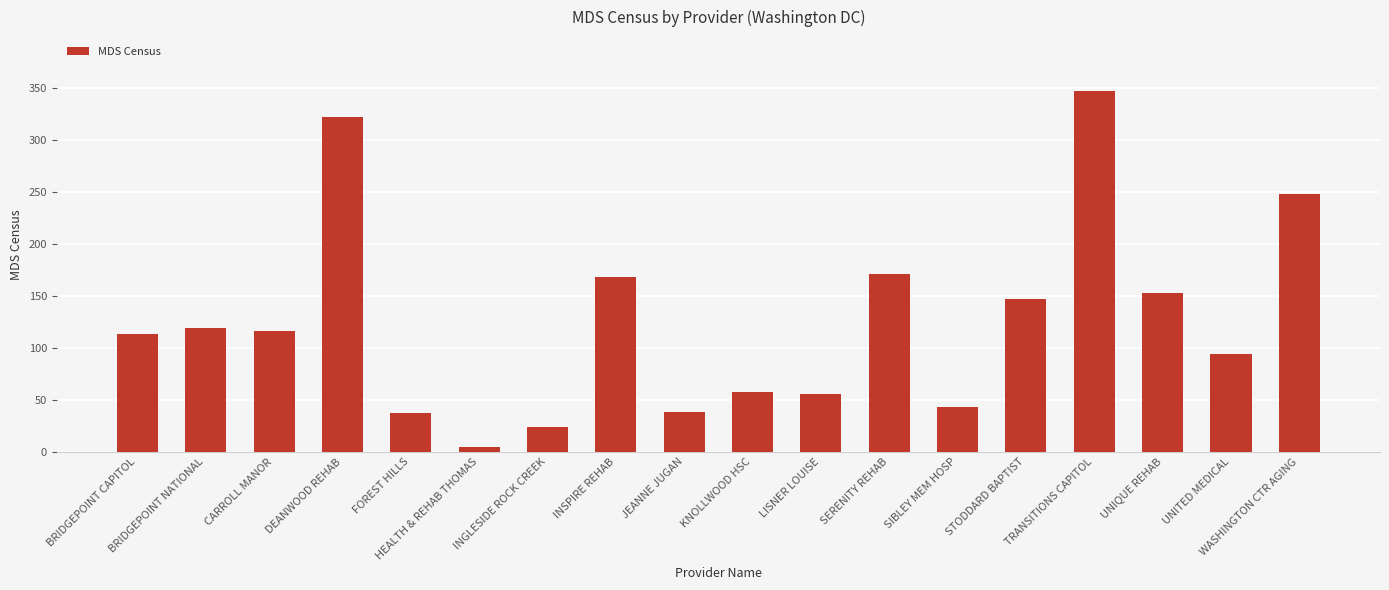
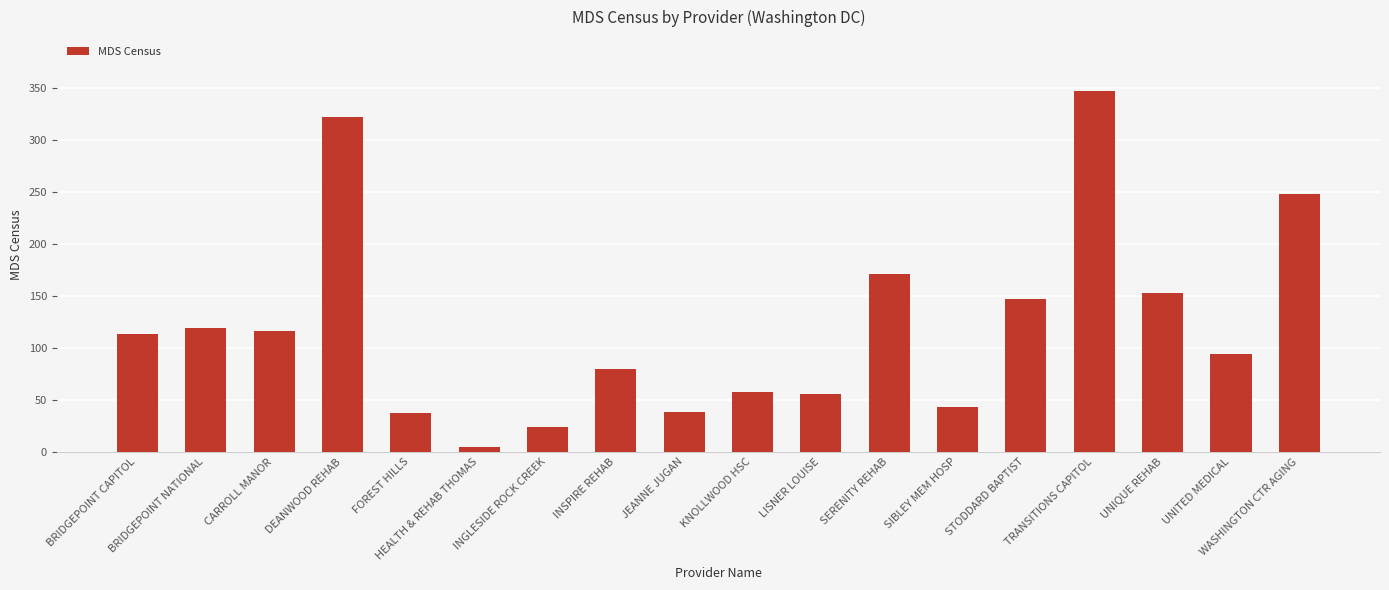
  {
    "BRIDGEPOINT CAPITOL": 113,
    "BRIDGEPOINT NATIONAL": 119,
    "CARROLL MANOR": 116,
    "DEANWOOD REHAB": 322,
    "FOREST HILLS": 37,
    "HEALTH & REHAB THOMAS": 5,
    "INGLESIDE ROCK CREEK": 24,
-   "INSPIRE REHAB": 168,
+   "INSPIRE REHAB": 79,
    "JEANNE JUGAN": 38,
    "KNOLLWOOD HSC": 58,
    "LISNER LOUISE": 55,
    "SERENITY REHAB": 171,
    "SIBLEY MEM HOSP": 43,
    "STODDARD BAPTIST": 146,
    "TRANSITIONS CAPITOL": 347,
    "UNIQUE REHAB": 152,
    "UNITED MEDICAL": 94,
    "WASHINGTON CTR AGING": 248
  }
